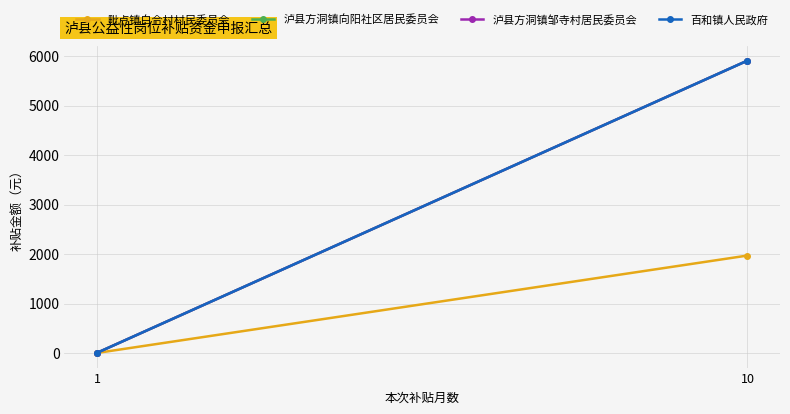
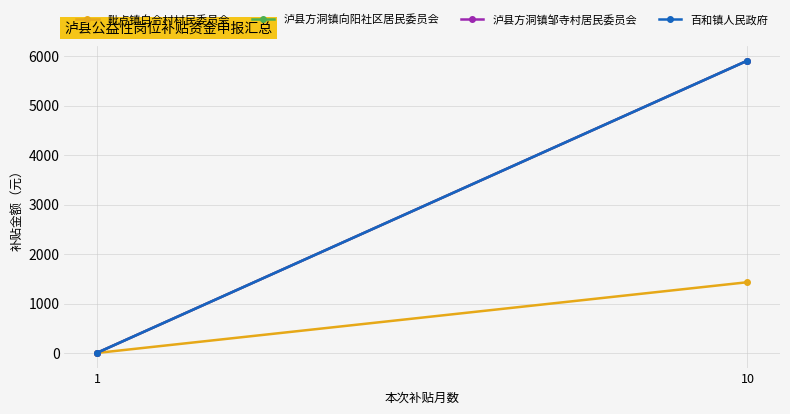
  {
    "毗卢镇白合村村民委员会": {
-     "10": 2000
+     "10": 1400
    },
    "百和镇人民政府": {
      "10": 5900
    }
  }
